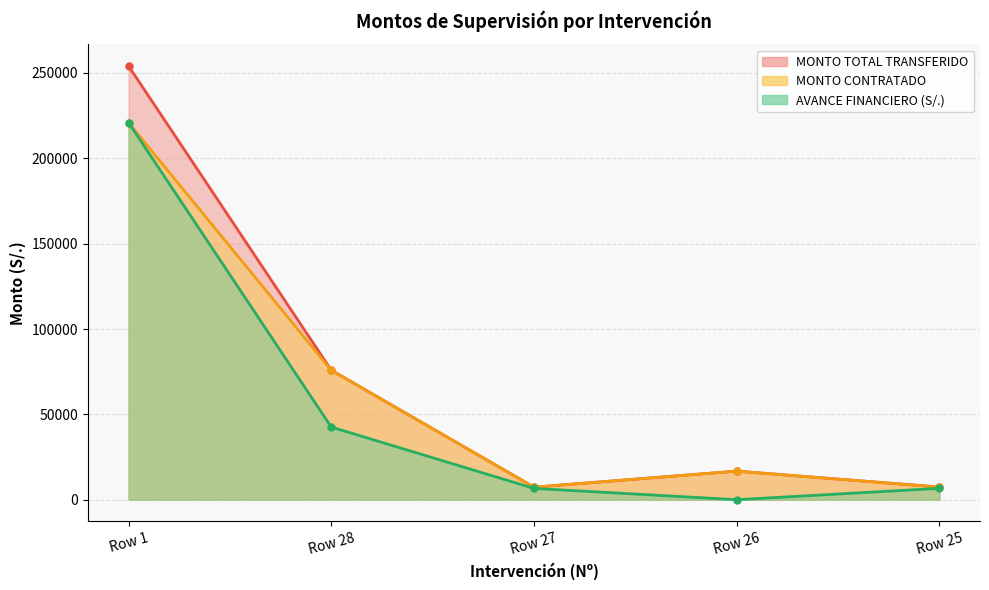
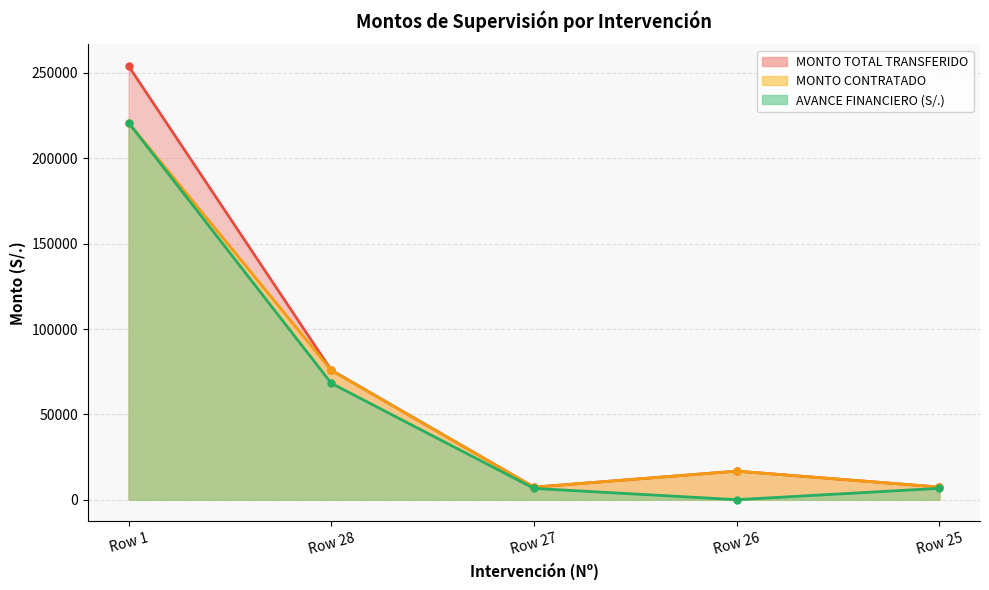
  {
    "AVANCE FINANCIERO (S/.)": {
-     "Row 28": 43000,
+     "Row 28": 68000,
      "Row 26": 0
    }
  }
